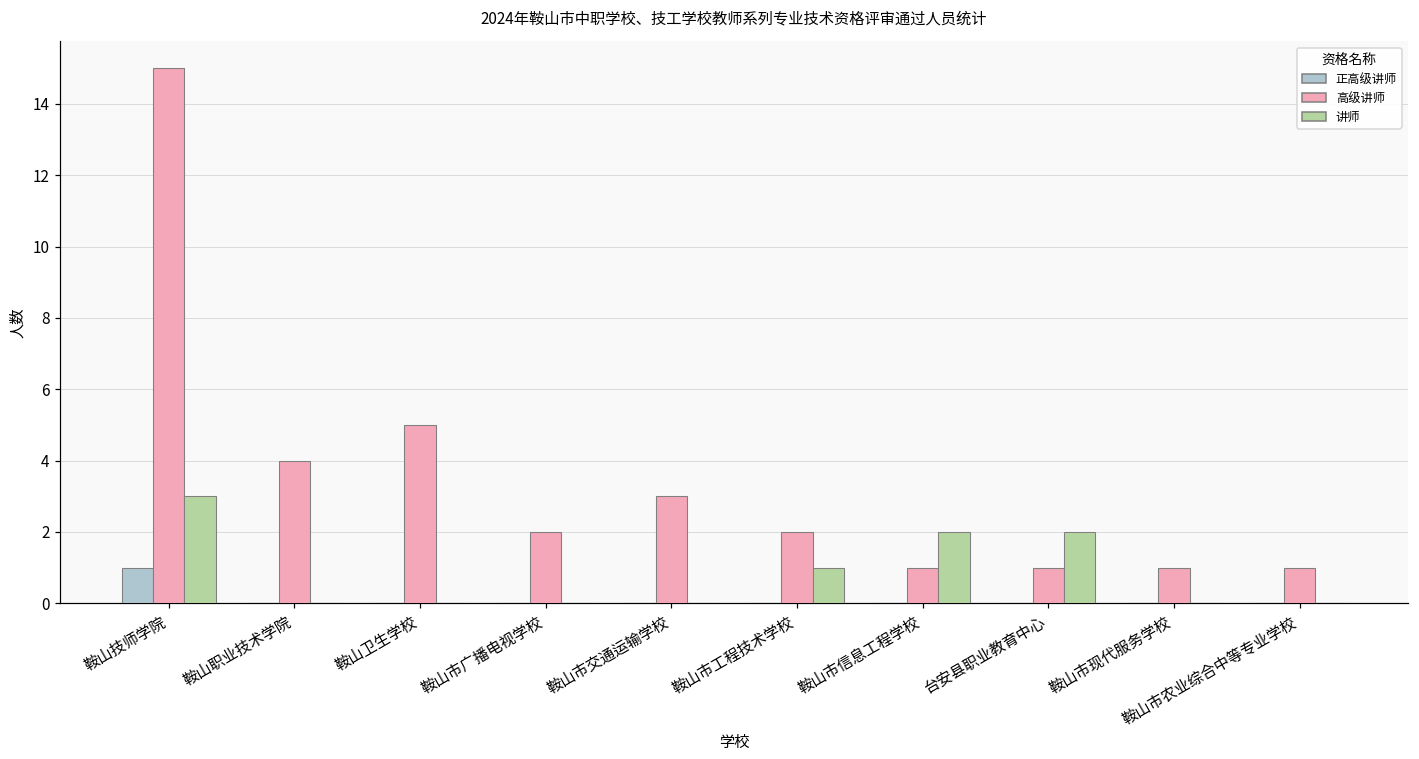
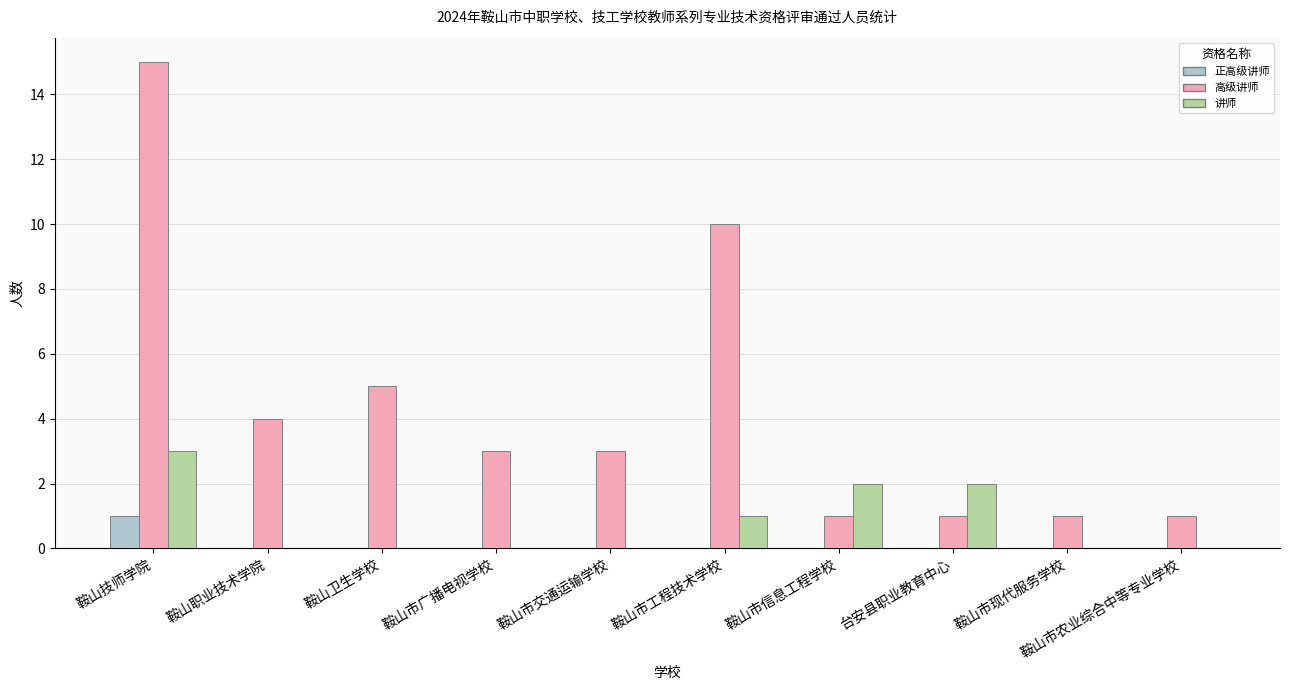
  {
    "高级讲师": {
      "鞍山技师学院": 15,
      "鞍山职业技术学院": 4,
      "鞍山卫生学校": 5,
-     "鞍山市广播电视学校": 2,
+     "鞍山市广播电视学校": 3,
      "鞍山市交通运输学校": 3,
-     "鞍山市工程技术学校": 2,
+     "鞍山市工程技术学校": 10,
      "鞍山市信息工程学校": 1,
      "台安县职业教育中心": 1,
      "鞍山市现代服务学校": 1,
      "鞍山市农业综合中等专业学校": 1
    }
  }
